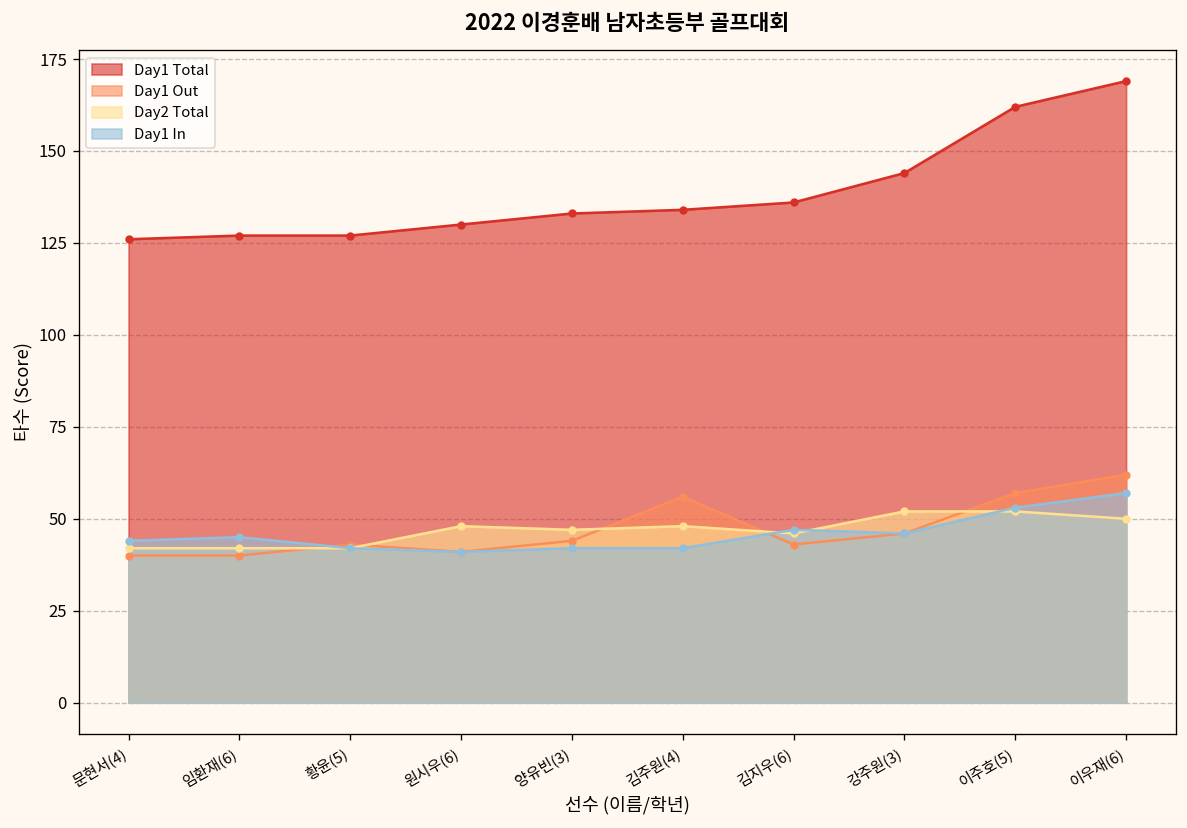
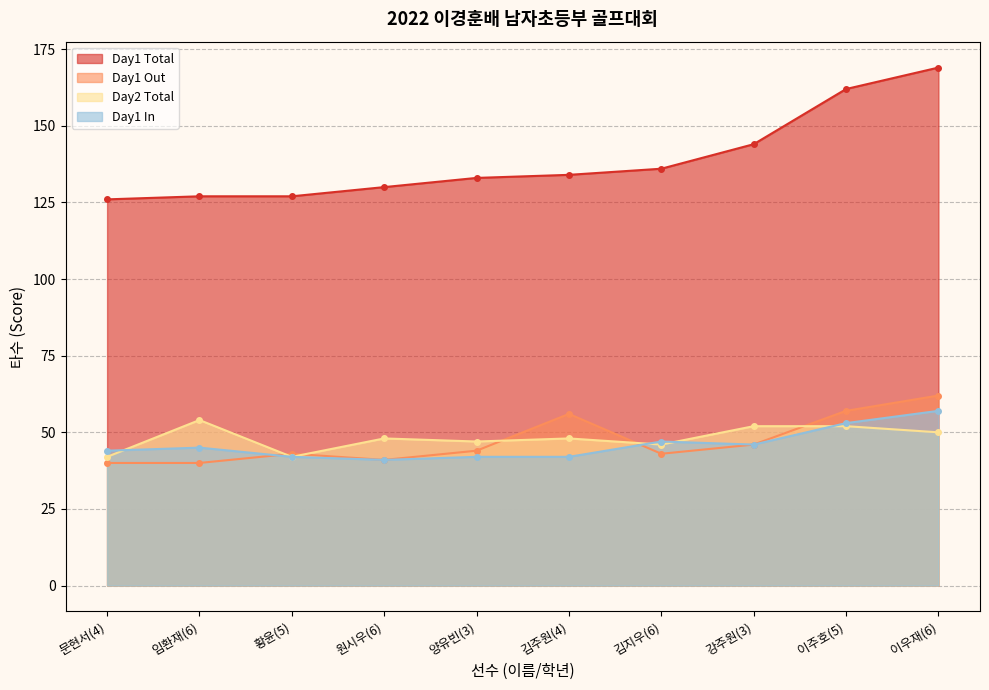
  {
    "Day1 Total": {
      "문현서(4)": 126,
      "임환재(6)": 127,
      "황윤(5)": 127,
      "원시우(6)": 130,
      "양유빈(3)": 133,
      "김주원(4)": 134,
      "김지우(6)": 136,
      "강주원(3)": 144,
      "이주호(5)": 162,
      "이우재(6)": 169
    },
    "Day1 Out": {
      "문현서(4)": 40,
      "임환재(6)": 40,
      "황윤(5)": 43,
      "양유빈(3)": 44,
      "김주원(4)": 56,
      "김지우(6)": 43,
      "이주호(5)": 57,
      "이우재(6)": 62
    },
    "Day2 Total": {
      "문현서(4)": 42,
-     "임환재(6)": 42,
+     "임환재(6)": 54,
      "원시우(6)": 48,
      "양유빈(3)": 47,
      "김주원(4)": 48,
      "김지우(6)": 46,
      "강주원(3)": 52,
      "이주호(5)": 52,
      "이우재(6)": 50
    },
    "Day1 In": {
      "문현서(4)": 44,
      "임환재(6)": 45,
      "양유빈(3)": 42,
      "김주원(4)": 42,
      "김지우(6)": 47,
      "이주호(5)": 53,
      "이우재(6)": 57
    }
  }
